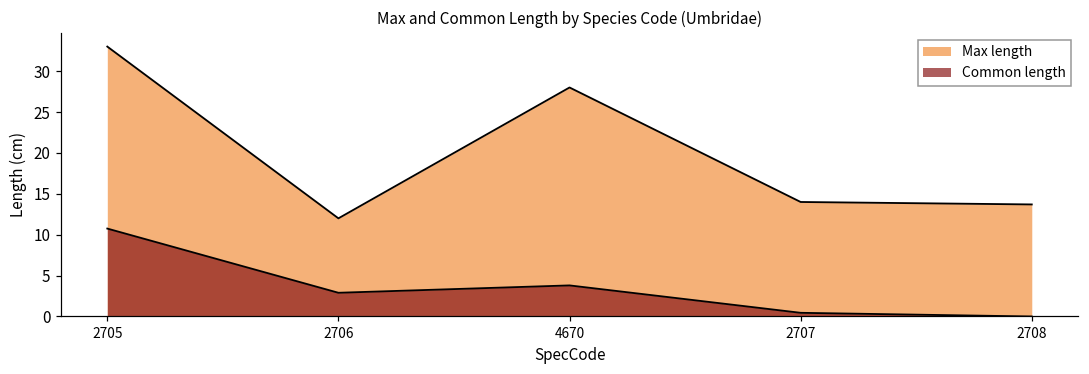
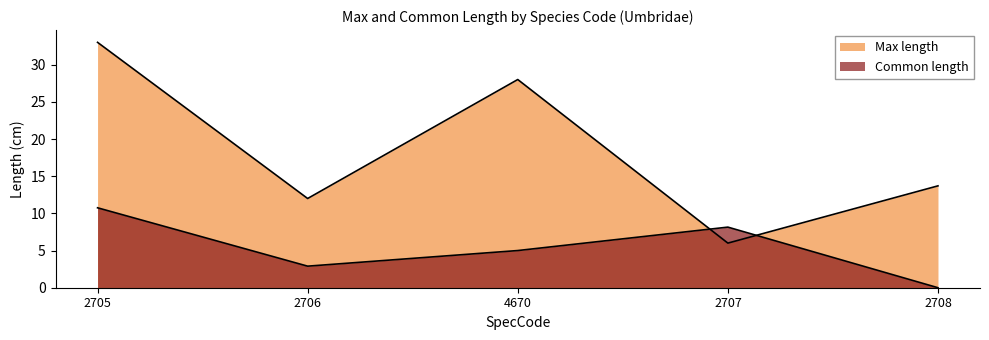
  {
    "Max length": {
      "2705": 33,
      "2706": 12,
      "4670": 28,
-     "2707": 14,
+     "2707": 6,
      "2708": 14
    },
    "Common length": {
      "2705": 11,
      "2706": 3,
-     "4670": 4,
-     "2707": 0,
+     "4670": 5,
+     "2707": 8,
      "2708": 0
    }
  }
